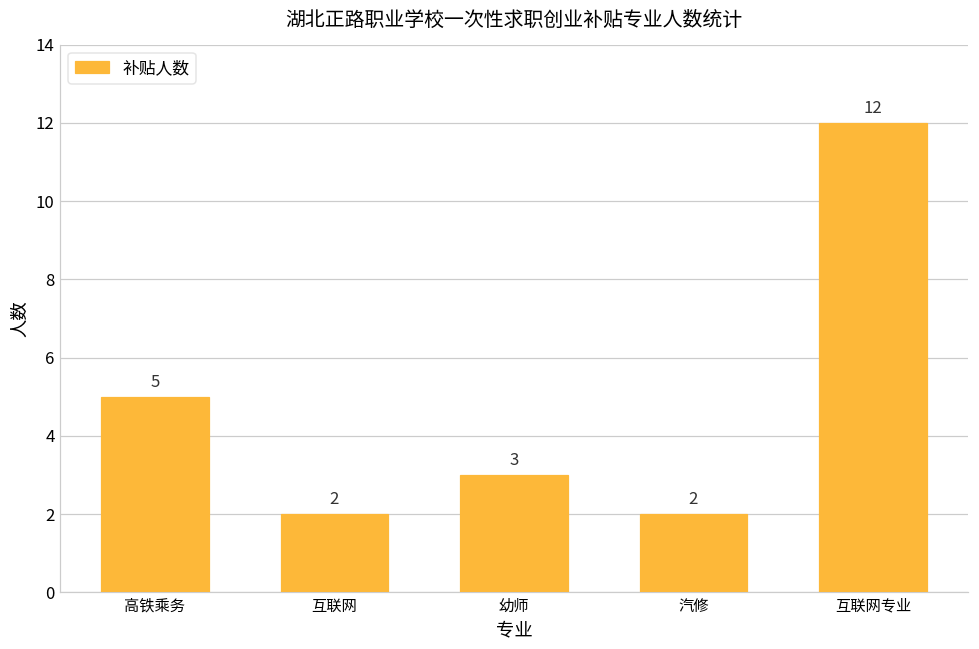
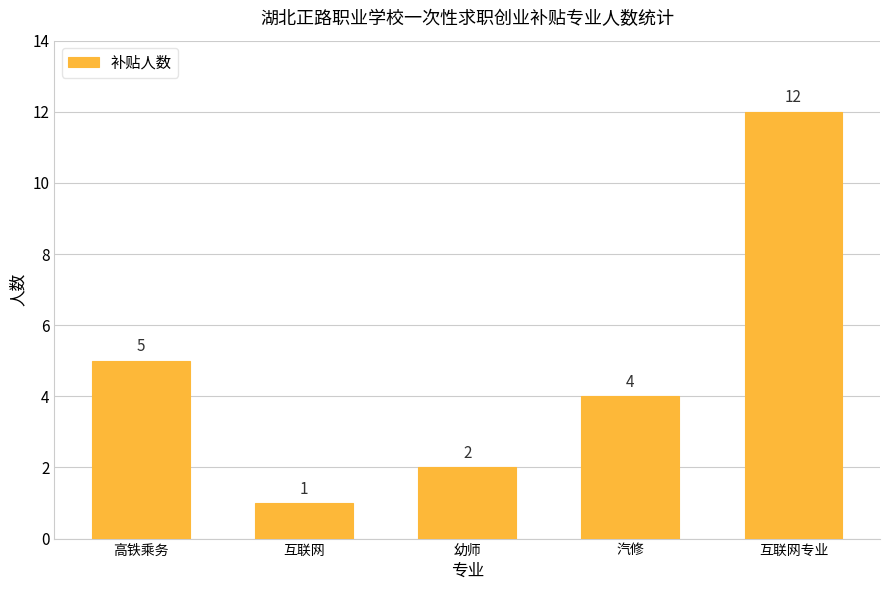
  {
    "高铁乘务": 5,
-   "互联网": 2,
-   "幼师": 3,
-   "汽修": 2,
+   "互联网": 1,
+   "幼师": 2,
+   "汽修": 4,
    "互联网专业": 12
  }
